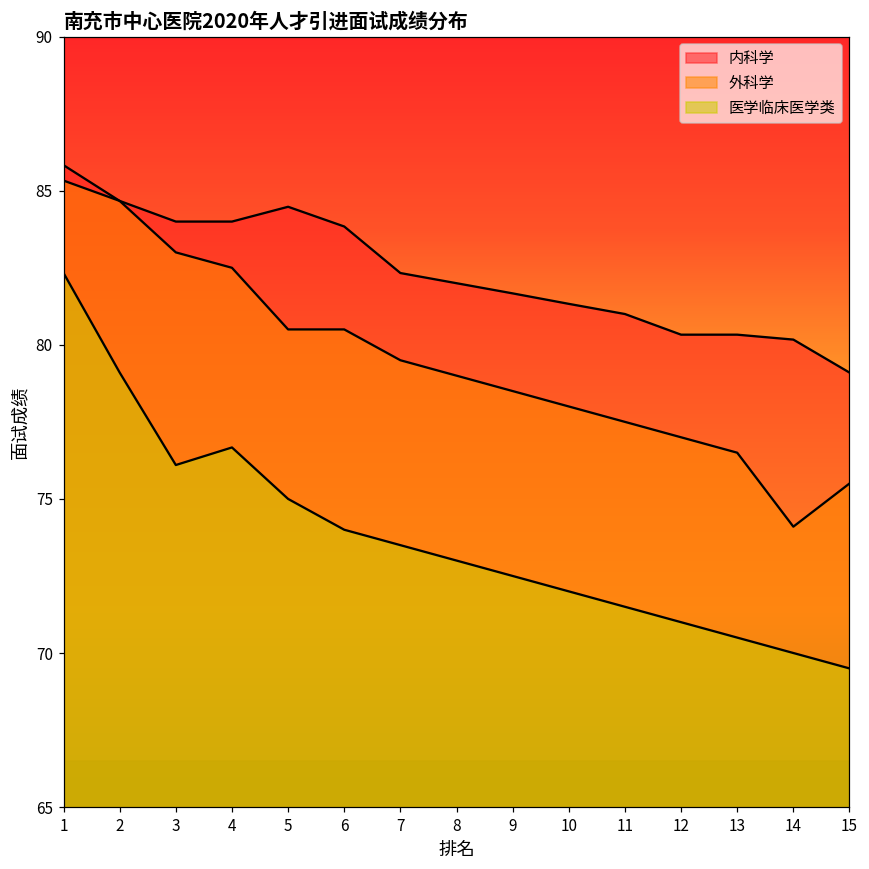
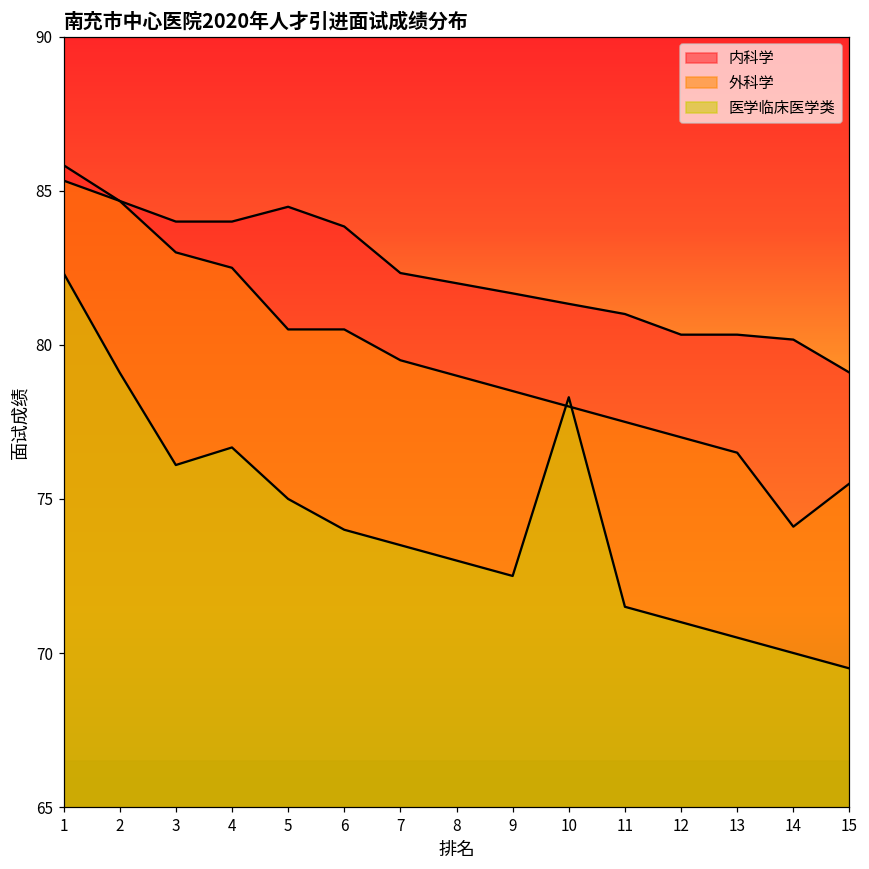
  {
    "内科学": {
      "1": 85.8,
      "3": 84.0,
      "4": 84.0,
      "5": 84.5,
      "6": 83.8,
      "7": 82.3,
      "8": 82.0,
      "9": 81.7,
      "10": 81.3,
      "11": 81.0,
      "12": 80.3,
      "13": 80.3,
      "14": 80.2,
      "15": 79.1
    },
    "外科学": {
      "1": 85.3,
      "3": 83.0,
      "4": 82.5,
      "5": 80.5,
      "6": 80.5,
      "7": 79.5,
      "8": 79.0,
      "9": 78.5,
      "10": 78.0,
      "11": 77.5,
      "12": 77.0,
      "13": 76.5,
      "14": 74.1,
      "15": 75.5
    },
    "医学临床医学类": {
      "1": 82.3,
      "2": 79.1,
      "3": 76.1,
      "4": 76.7,
      "5": 75.0,
      "6": 74.0,
      "7": 73.5,
      "8": 73.0,
      "9": 72.5,
-     "10": 72.0,
+     "10": 78.3,
      "11": 71.5,
      "12": 71.0,
      "13": 70.5,
      "14": 70.0,
      "15": 69.5
    }
  }
